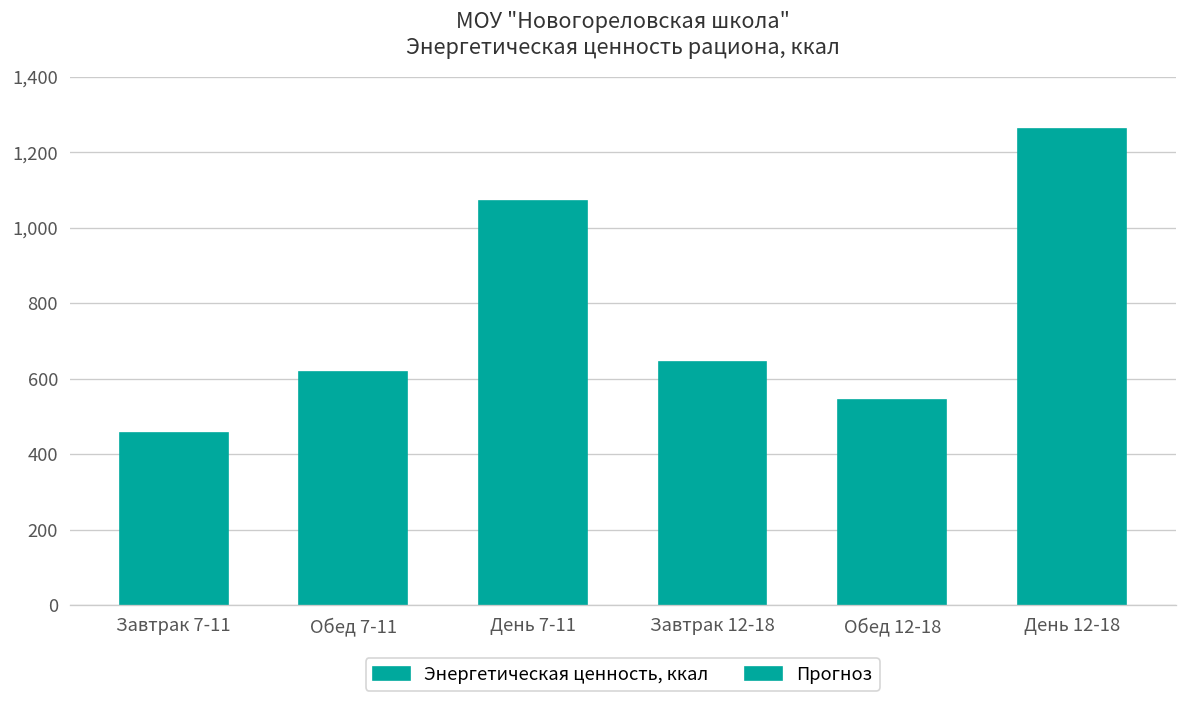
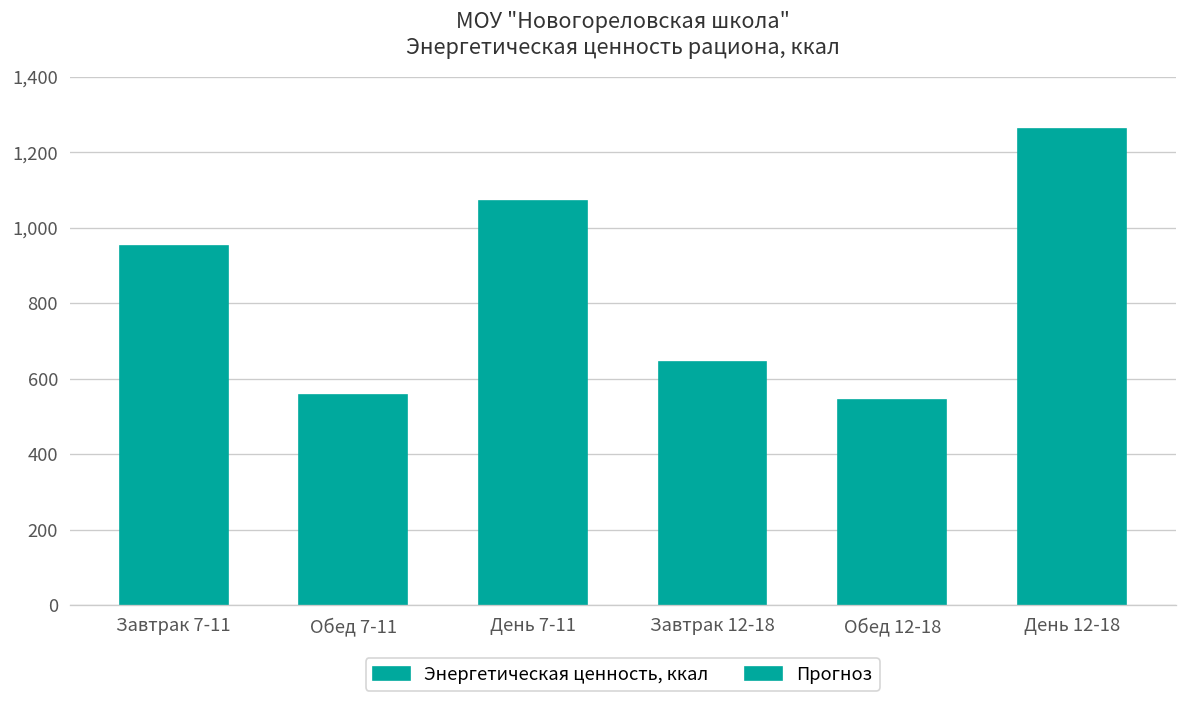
  {
-   "Завтрак 7-11": "460",
-   "Обед 7-11": "620",
+   "Завтрак 7-11": "950",
+   "Обед 7-11": "560",
    "День 7-11": "1,070",
    "Завтрак 12-18": "650",
    "Обед 12-18": "540",
    "День 12-18": "1,260"
  }
